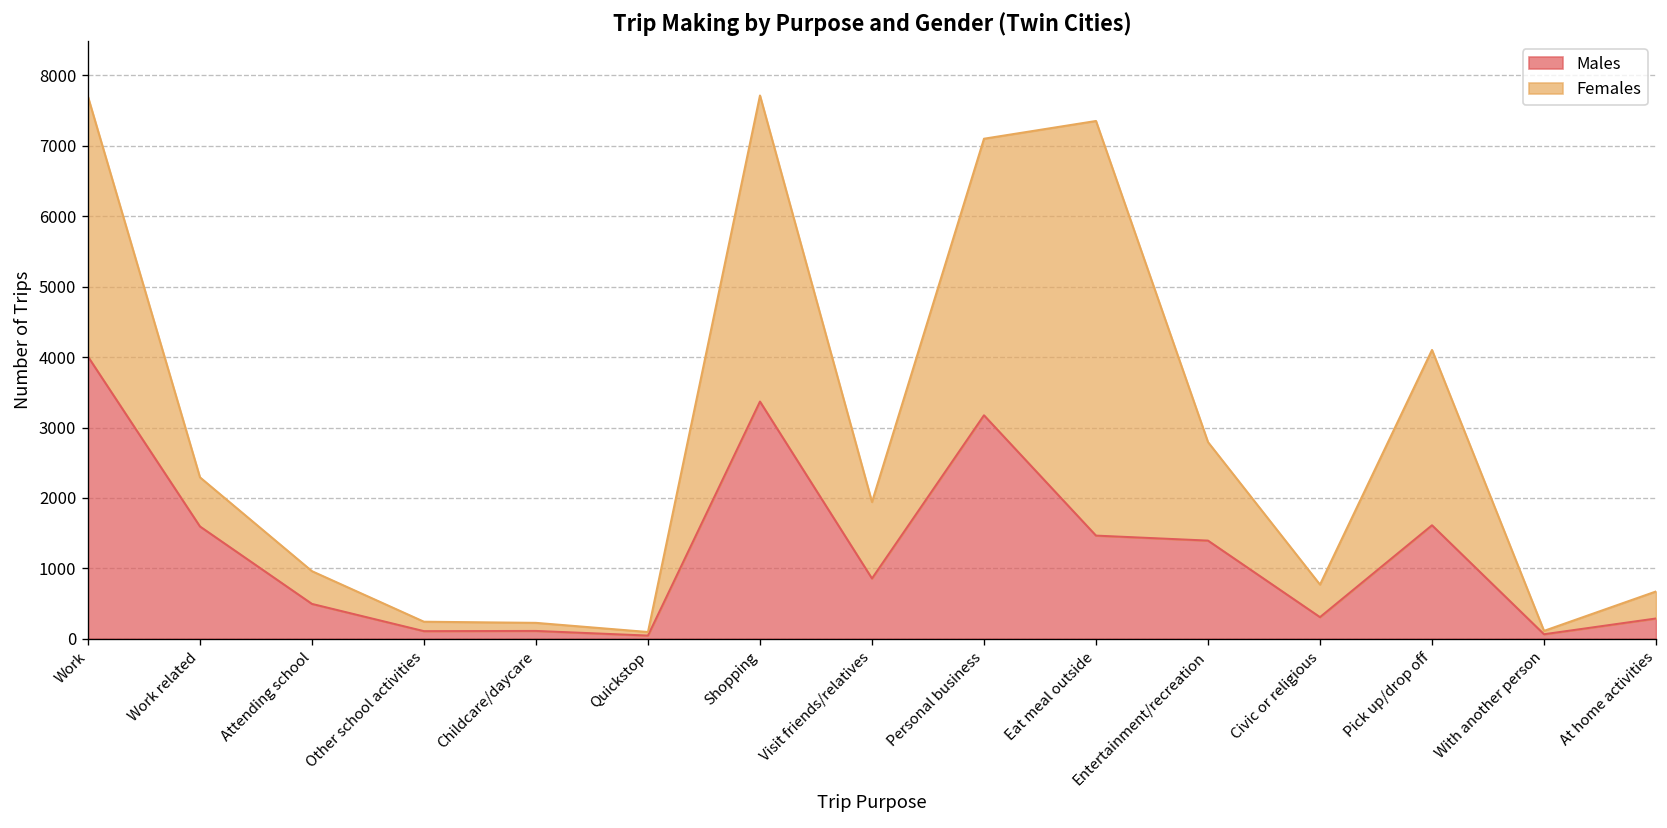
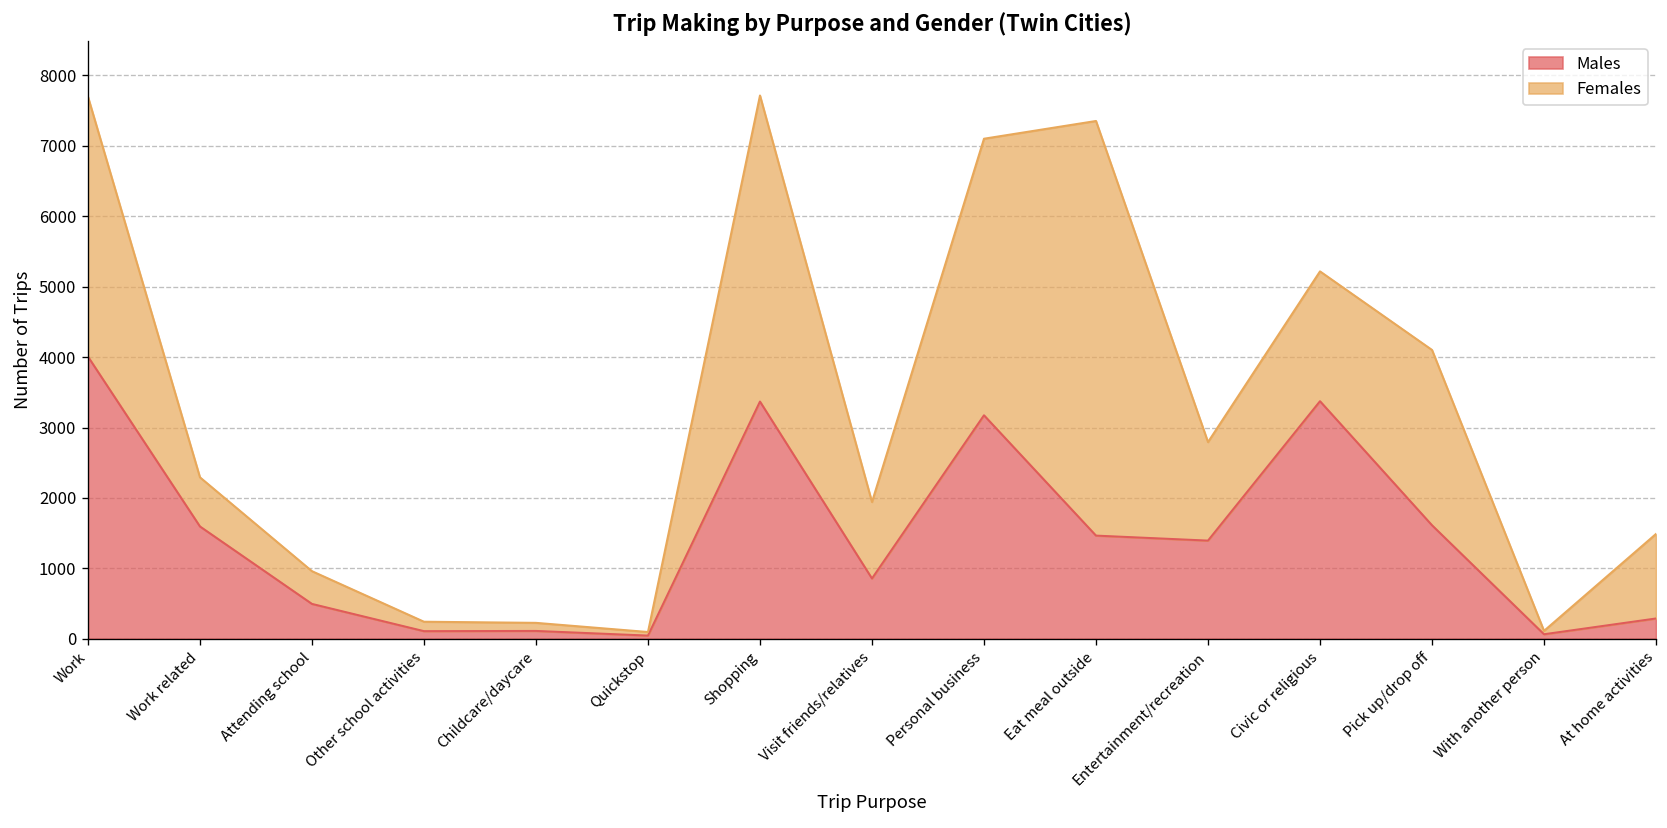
  {
    "Males": {
      "Work": 4000,
      "Work related": 1600,
      "Attending school": 500,
      "Other school activities": 100,
      "Childcare/daycare": 100,
      "Quickstop": 0,
      "Shopping": 3400,
      "Visit friends/relatives": 900,
      "Personal business": 3200,
      "Eat meal outside": 1500,
      "Entertainment/recreation": 1400,
-     "Civic or religious": 300,
+     "Civic or religious": 3400,
      "Pick up/drop off": 1600,
      "With another person": 100,
      "At home activities": 300
    },
    "Females": {
      "Work": 3700,
      "Work related": 700,
      "Attending school": 500,
      "Other school activities": 100,
      "Childcare/daycare": 100,
      "Quickstop": 100,
      "Shopping": 4300,
      "Visit friends/relatives": 1100,
      "Personal business": 3900,
      "Eat meal outside": 5900,
      "Entertainment/recreation": 1400,
-     "Civic or religious": 500,
+     "Civic or religious": 1800,
      "Pick up/drop off": 2500,
      "With another person": 0,
-     "At home activities": 400
+     "At home activities": 1200
    }
  }
